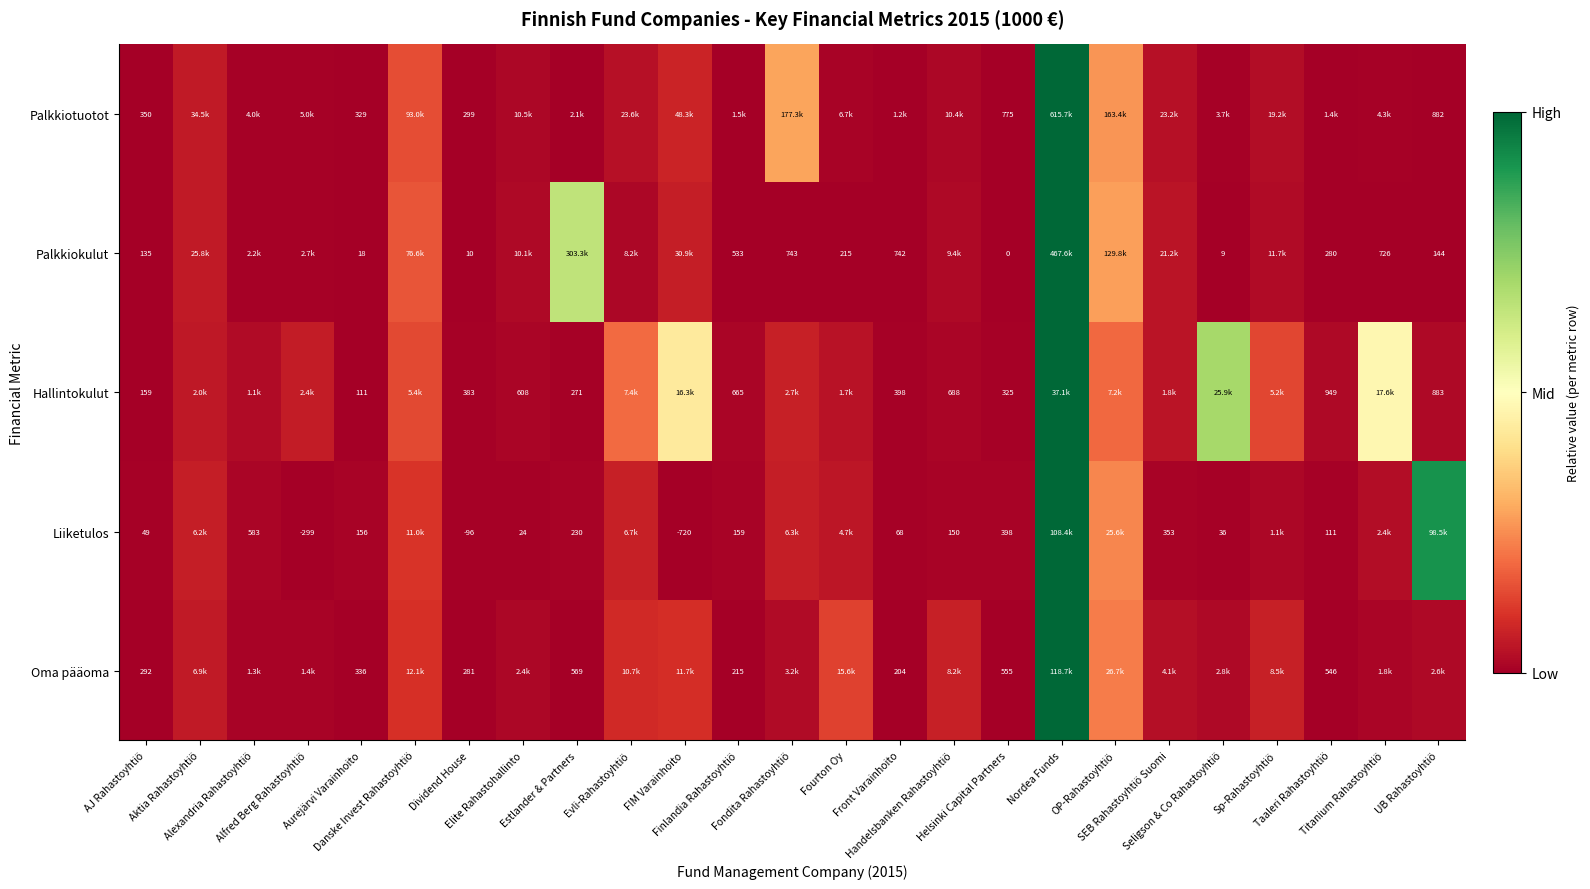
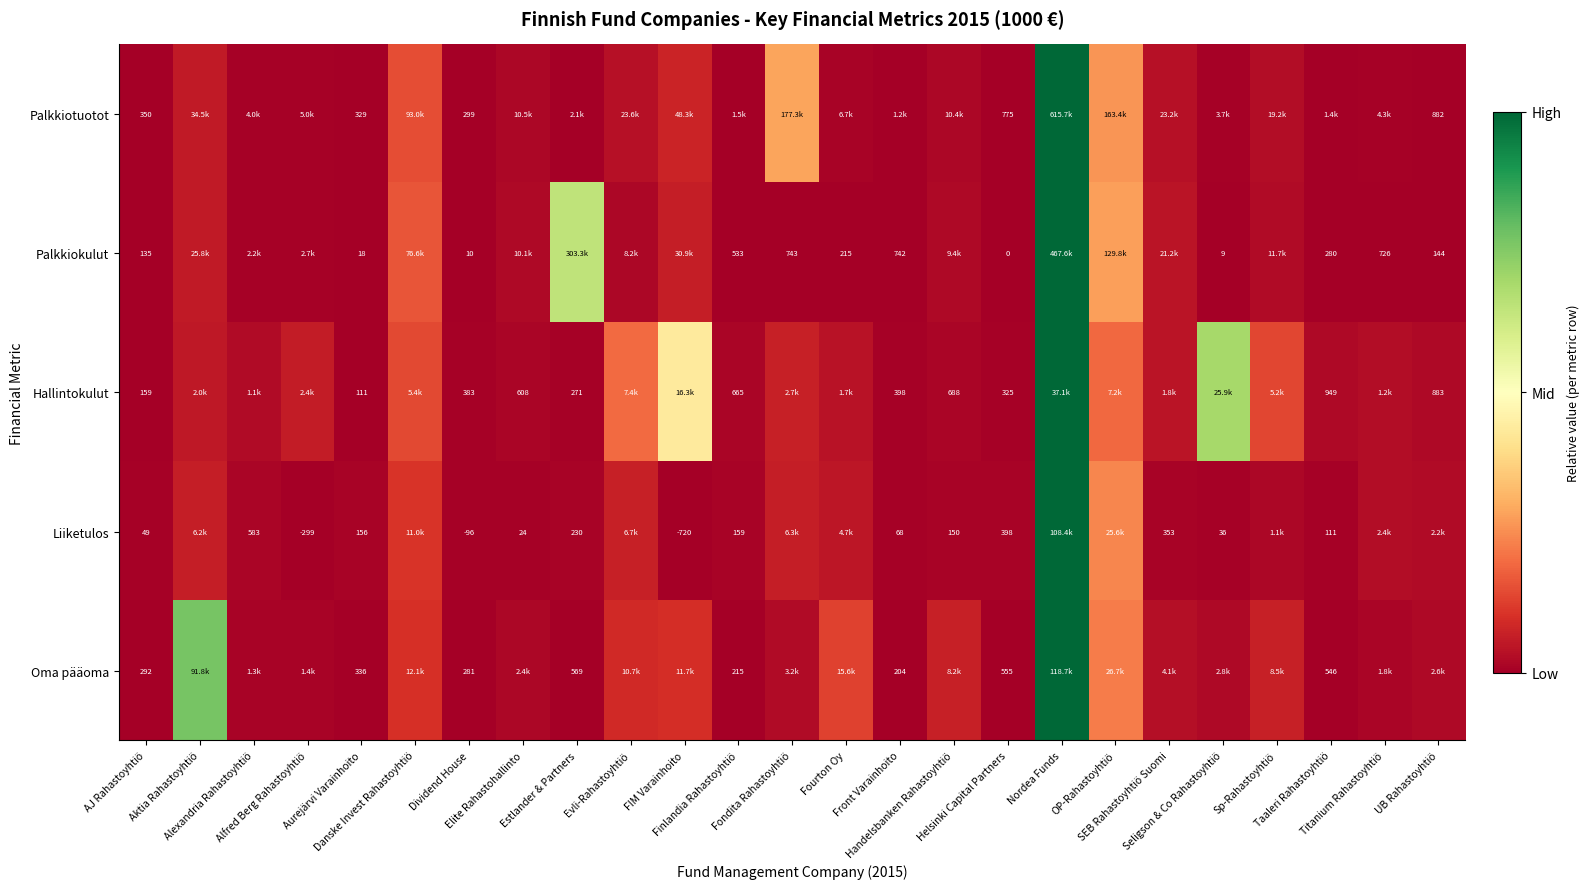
  {
    "Palkkiotuotot": {
      "AJ Rahastoyhtiö": "350",
      "Aktia Rahastoyhtiö": "34.5k",
      "Alexandria Rahastoyhtiö": "4.0k",
      "Alfred Berg Rahastoyhtiö": "5.0k",
      "Aurejärvi Varainhoito": "329",
      "Danske Invest Rahastoyhtiö": "93.0k",
      "Dividend House": "299",
      "Elite Rahastohallinto": "10.5k",
      "Estlander & Partners": "2.1k",
      "Evli-Rahastoyhtiö": "23.6k",
      "FIM Varainhoito": "48.3k",
      "Finlandia Rahastoyhtiö": "1.5k",
      "Fondita Rahastoyhtiö": "177.3k",
      "Fourton Oy": "6.7k",
      "Front Varainhoito": "1.2k",
      "Handelsbanken Rahastoyhtiö": "10.4k",
      "Helsinki Capital Partners": "775",
      "Nordea Funds": "615.7k",
      "OP-Rahastoyhtiö": "163.4k",
      "SEB Rahastoyhtiö Suomi": "23.2k",
      "Seligson & Co Rahastoyhtiö": "3.7k",
      "Sp-Rahastoyhtiö": "19.2k",
      "Taaleri Rahastoyhtiö": "1.4k",
      "Titanium Rahastoyhtiö": "4.3k",
      "UB Rahastoyhtiö": "882"
    },
    "Palkkiokulut": {
      "AJ Rahastoyhtiö": "135",
      "Aktia Rahastoyhtiö": "25.8k",
      "Alexandria Rahastoyhtiö": "2.2k",
      "Alfred Berg Rahastoyhtiö": "2.7k",
      "Aurejärvi Varainhoito": "18",
      "Danske Invest Rahastoyhtiö": "76.6k",
      "Dividend House": "10",
      "Elite Rahastohallinto": "10.1k",
      "Estlander & Partners": "303.3k",
      "Evli-Rahastoyhtiö": "8.2k",
      "FIM Varainhoito": "30.9k",
      "Finlandia Rahastoyhtiö": "533",
      "Fondita Rahastoyhtiö": "743",
      "Fourton Oy": "215",
      "Front Varainhoito": "742",
      "Handelsbanken Rahastoyhtiö": "9.4k",
      "Helsinki Capital Partners": "0",
      "Nordea Funds": "467.6k",
      "OP-Rahastoyhtiö": "129.8k",
      "SEB Rahastoyhtiö Suomi": "21.2k",
      "Seligson & Co Rahastoyhtiö": "9",
      "Sp-Rahastoyhtiö": "11.7k",
      "Taaleri Rahastoyhtiö": "280",
      "Titanium Rahastoyhtiö": "726",
      "UB Rahastoyhtiö": "144"
    },
    "Hallintokulut": {
      "AJ Rahastoyhtiö": "159",
      "Aktia Rahastoyhtiö": "2.0k",
      "Alexandria Rahastoyhtiö": "1.1k",
      "Alfred Berg Rahastoyhtiö": "2.4k",
      "Aurejärvi Varainhoito": "111",
      "Danske Invest Rahastoyhtiö": "5.4k",
      "Dividend House": "383",
      "Elite Rahastohallinto": "608",
      "Estlander & Partners": "271",
      "Evli-Rahastoyhtiö": "7.4k",
      "FIM Varainhoito": "16.3k",
      "Finlandia Rahastoyhtiö": "665",
      "Fondita Rahastoyhtiö": "2.7k",
      "Fourton Oy": "1.7k",
      "Front Varainhoito": "398",
      "Handelsbanken Rahastoyhtiö": "688",
      "Helsinki Capital Partners": "325",
      "Nordea Funds": "37.1k",
      "OP-Rahastoyhtiö": "7.2k",
      "SEB Rahastoyhtiö Suomi": "1.8k",
      "Seligson & Co Rahastoyhtiö": "25.9k",
      "Sp-Rahastoyhtiö": "5.2k",
      "Taaleri Rahastoyhtiö": "949",
-     "Titanium Rahastoyhtiö": "17.6k",
+     "Titanium Rahastoyhtiö": "1.2k",
      "UB Rahastoyhtiö": "883"
    },
    "Liiketulos": {
      "AJ Rahastoyhtiö": "49",
      "Aktia Rahastoyhtiö": "6.2k",
      "Alexandria Rahastoyhtiö": "583",
      "Alfred Berg Rahastoyhtiö": "-299",
      "Aurejärvi Varainhoito": "156",
      "Danske Invest Rahastoyhtiö": "11.0k",
      "Dividend House": "-96",
      "Elite Rahastohallinto": "24",
      "Estlander & Partners": "230",
      "Evli-Rahastoyhtiö": "6.7k",
      "FIM Varainhoito": "-720",
      "Finlandia Rahastoyhtiö": "159",
      "Fondita Rahastoyhtiö": "6.3k",
      "Fourton Oy": "4.7k",
      "Front Varainhoito": "68",
      "Handelsbanken Rahastoyhtiö": "150",
      "Helsinki Capital Partners": "398",
      "Nordea Funds": "108.4k",
      "OP-Rahastoyhtiö": "25.6k",
      "SEB Rahastoyhtiö Suomi": "353",
      "Seligson & Co Rahastoyhtiö": "36",
      "Sp-Rahastoyhtiö": "1.1k",
      "Taaleri Rahastoyhtiö": "111",
      "Titanium Rahastoyhtiö": "2.4k",
-     "UB Rahastoyhtiö": "98.5k"
+     "UB Rahastoyhtiö": "2.2k"
    },
    "Oma pääoma": {
      "AJ Rahastoyhtiö": "292",
-     "Aktia Rahastoyhtiö": "6.9k",
+     "Aktia Rahastoyhtiö": "91.8k",
      "Alexandria Rahastoyhtiö": "1.3k",
      "Alfred Berg Rahastoyhtiö": "1.4k",
      "Aurejärvi Varainhoito": "336",
      "Danske Invest Rahastoyhtiö": "12.1k",
      "Dividend House": "281",
      "Elite Rahastohallinto": "2.4k",
      "Estlander & Partners": "569",
      "Evli-Rahastoyhtiö": "10.7k",
      "FIM Varainhoito": "11.7k",
      "Finlandia Rahastoyhtiö": "215",
      "Fondita Rahastoyhtiö": "3.2k",
      "Fourton Oy": "15.6k",
      "Front Varainhoito": "204",
      "Handelsbanken Rahastoyhtiö": "8.2k",
      "Helsinki Capital Partners": "555",
      "Nordea Funds": "118.7k",
      "OP-Rahastoyhtiö": "26.7k",
      "SEB Rahastoyhtiö Suomi": "4.1k",
      "Seligson & Co Rahastoyhtiö": "2.8k",
      "Sp-Rahastoyhtiö": "8.5k",
      "Taaleri Rahastoyhtiö": "546",
      "Titanium Rahastoyhtiö": "1.8k",
      "UB Rahastoyhtiö": "2.6k"
    }
  }
